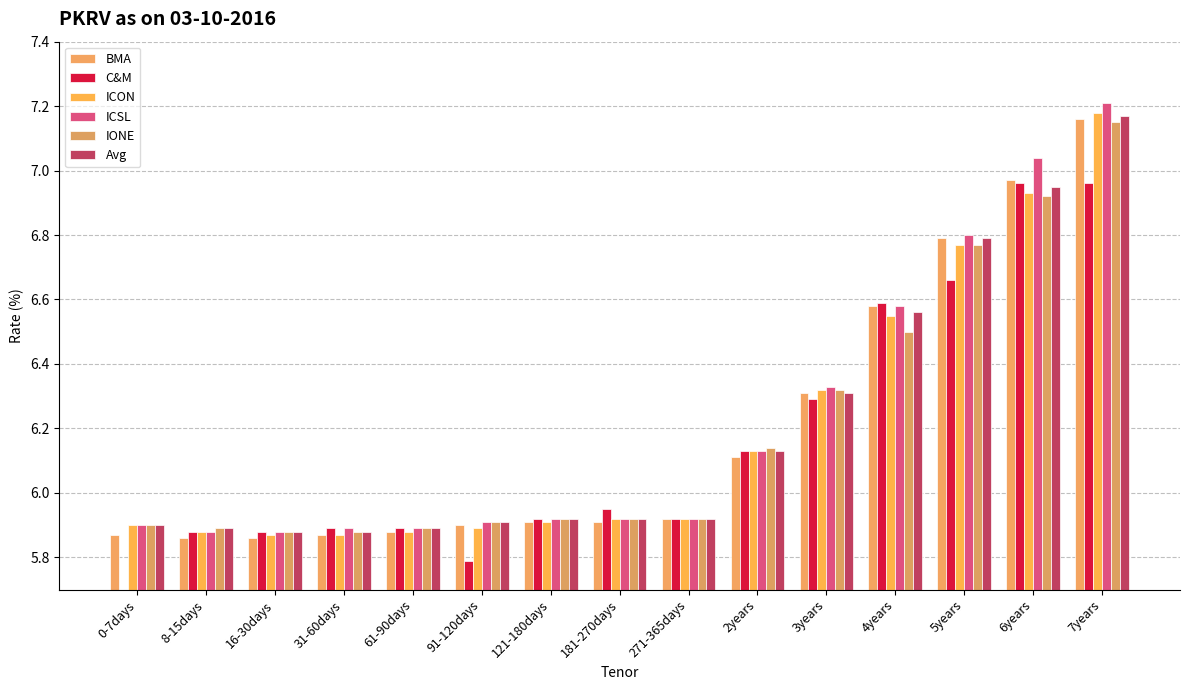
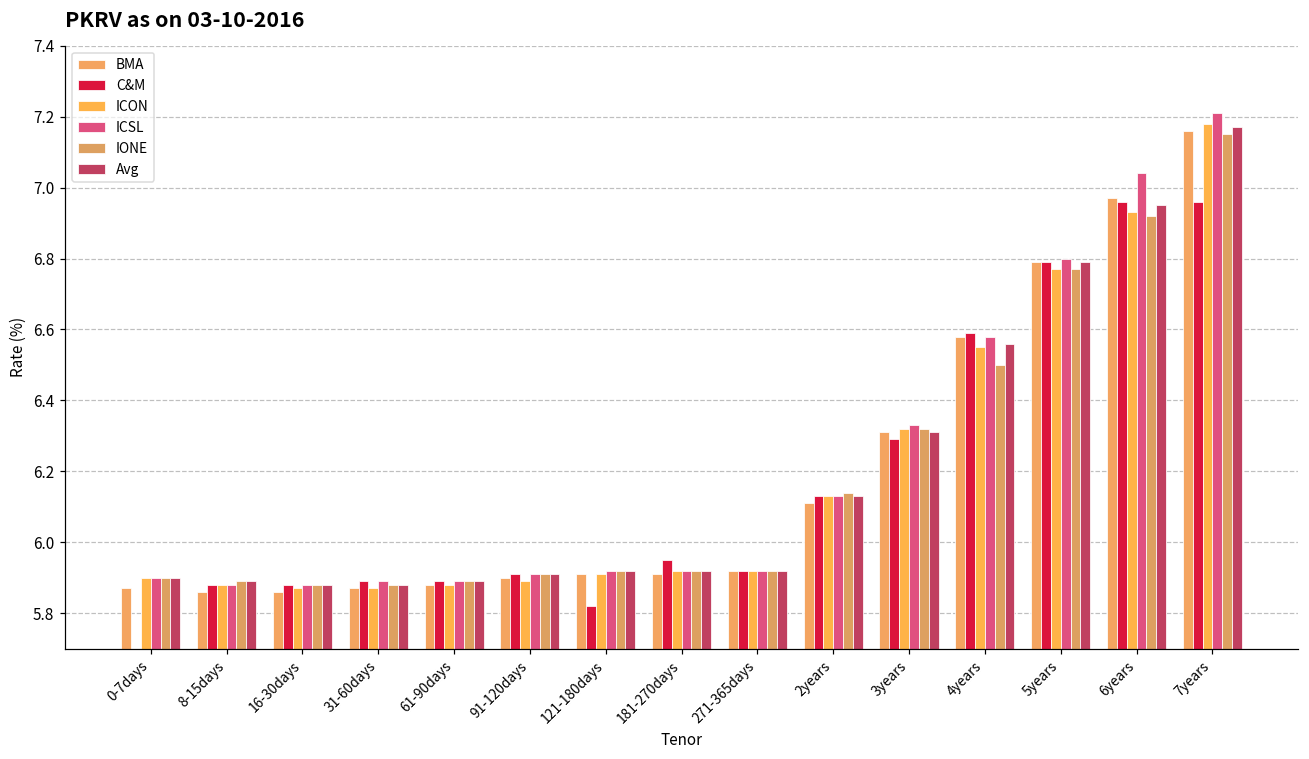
  {
    "C&M": {
      "0-7days": 5.70,
      "8-15days": 5.88,
      "16-30days": 5.88,
      "31-60days": 5.89,
      "61-90days": 5.89,
-     "91-120days": 5.79,
-     "121-180days": 5.92,
+     "91-120days": 5.91,
+     "121-180days": 5.82,
      "181-270days": 5.95,
      "271-365days": 5.92,
      "2years": 6.13,
      "3years": 6.29,
      "4years": 6.59,
-     "5years": 6.66,
+     "5years": 6.79,
      "6years": 6.96,
      "7years": 6.96
    }
  }
